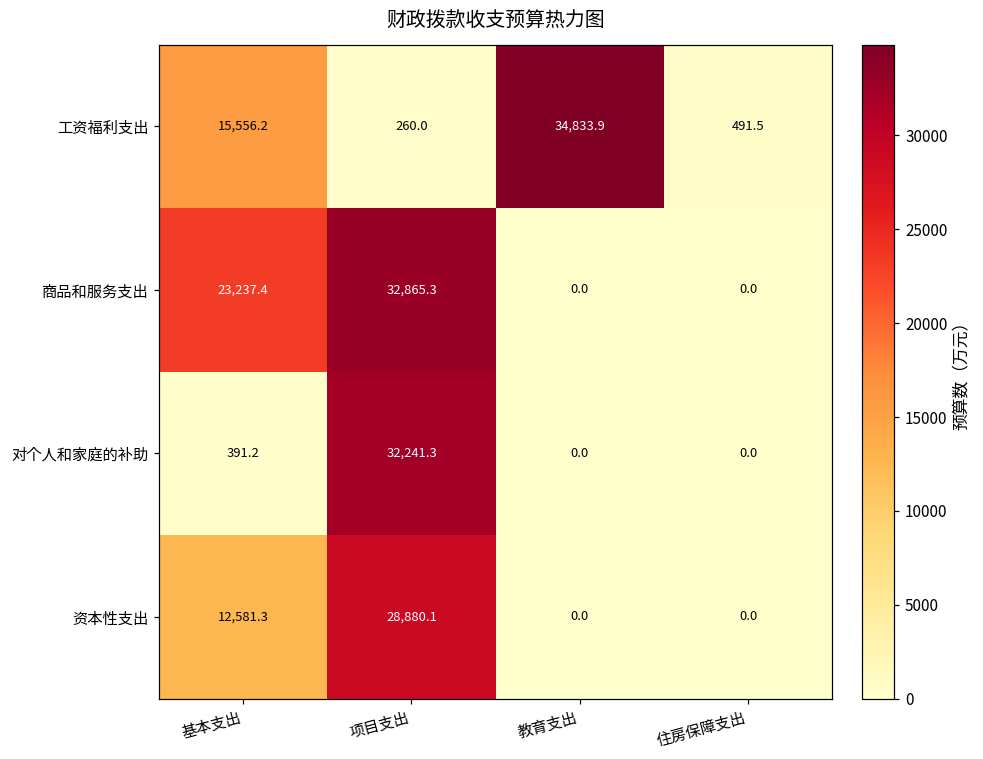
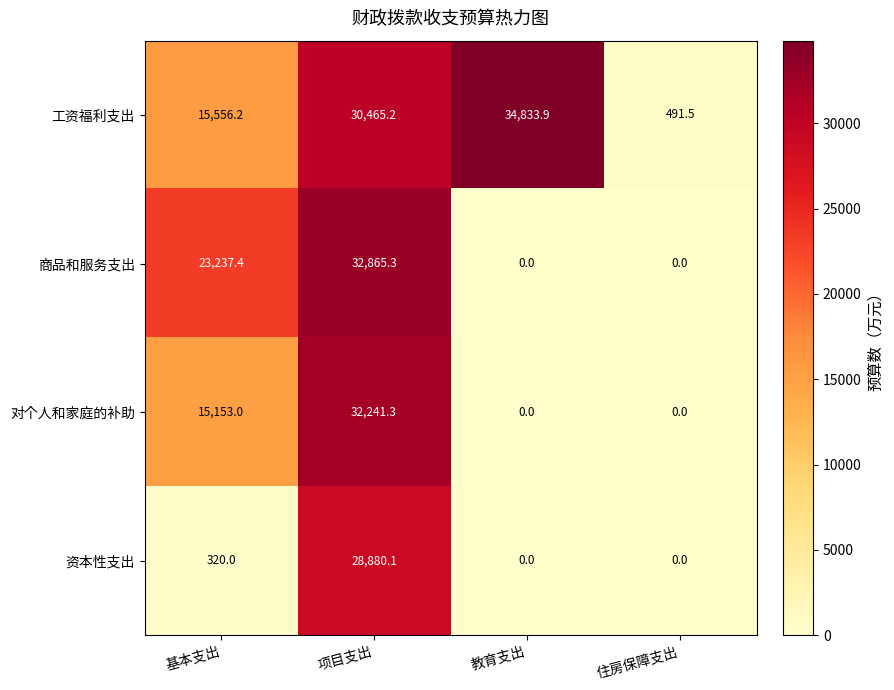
  {
    "工资福利支出": {
      "基本支出": "15,556.2",
-     "项目支出": "260.0",
+     "项目支出": "30,465.2",
      "教育支出": "34,833.9",
      "住房保障支出": "491.5"
    },
    "商品和服务支出": {
      "基本支出": "23,237.4",
      "项目支出": "32,865.3",
      "教育支出": "0.0",
      "住房保障支出": "0.0"
    },
    "对个人和家庭的补助": {
-     "基本支出": "391.2",
+     "基本支出": "15,153.0",
      "项目支出": "32,241.3",
      "教育支出": "0.0",
      "住房保障支出": "0.0"
    },
    "资本性支出": {
-     "基本支出": "12,581.3",
+     "基本支出": "320.0",
      "项目支出": "28,880.1",
      "教育支出": "0.0",
      "住房保障支出": "0.0"
    }
  }
